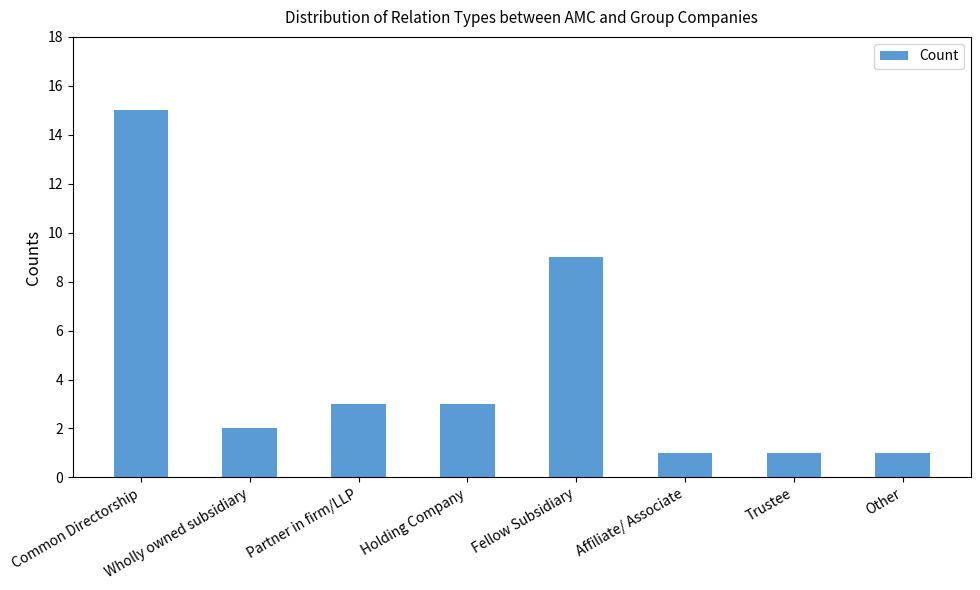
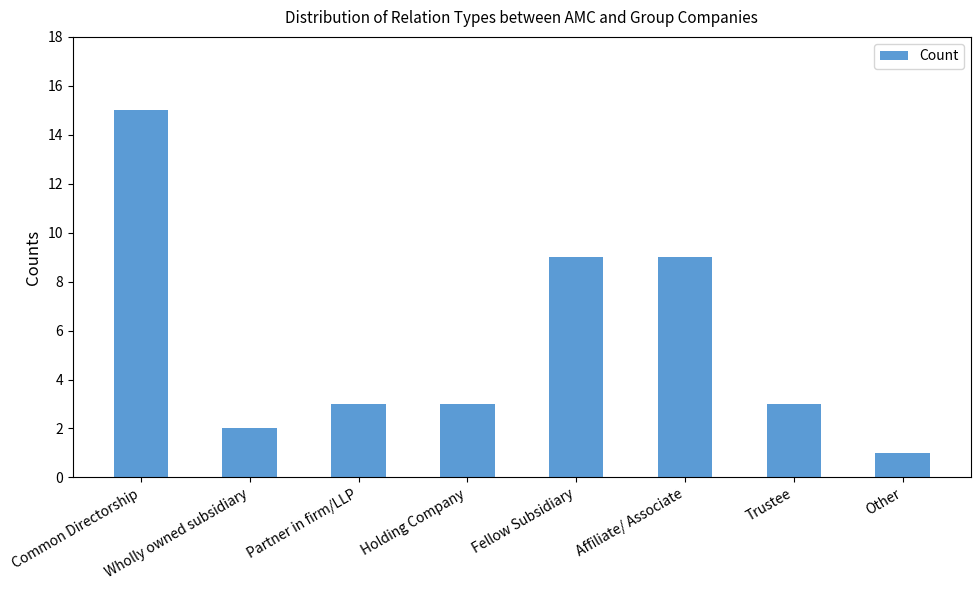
  {
    "Common Directorship": 15,
    "Wholly owned subsidiary": 2,
    "Partner in firm/LLP": 3,
    "Holding Company": 3,
    "Fellow Subsidiary": 9,
-   "Affiliate/ Associate": 1,
-   "Trustee": 1,
+   "Affiliate/ Associate": 9,
+   "Trustee": 3,
    "Other": 1
  }
